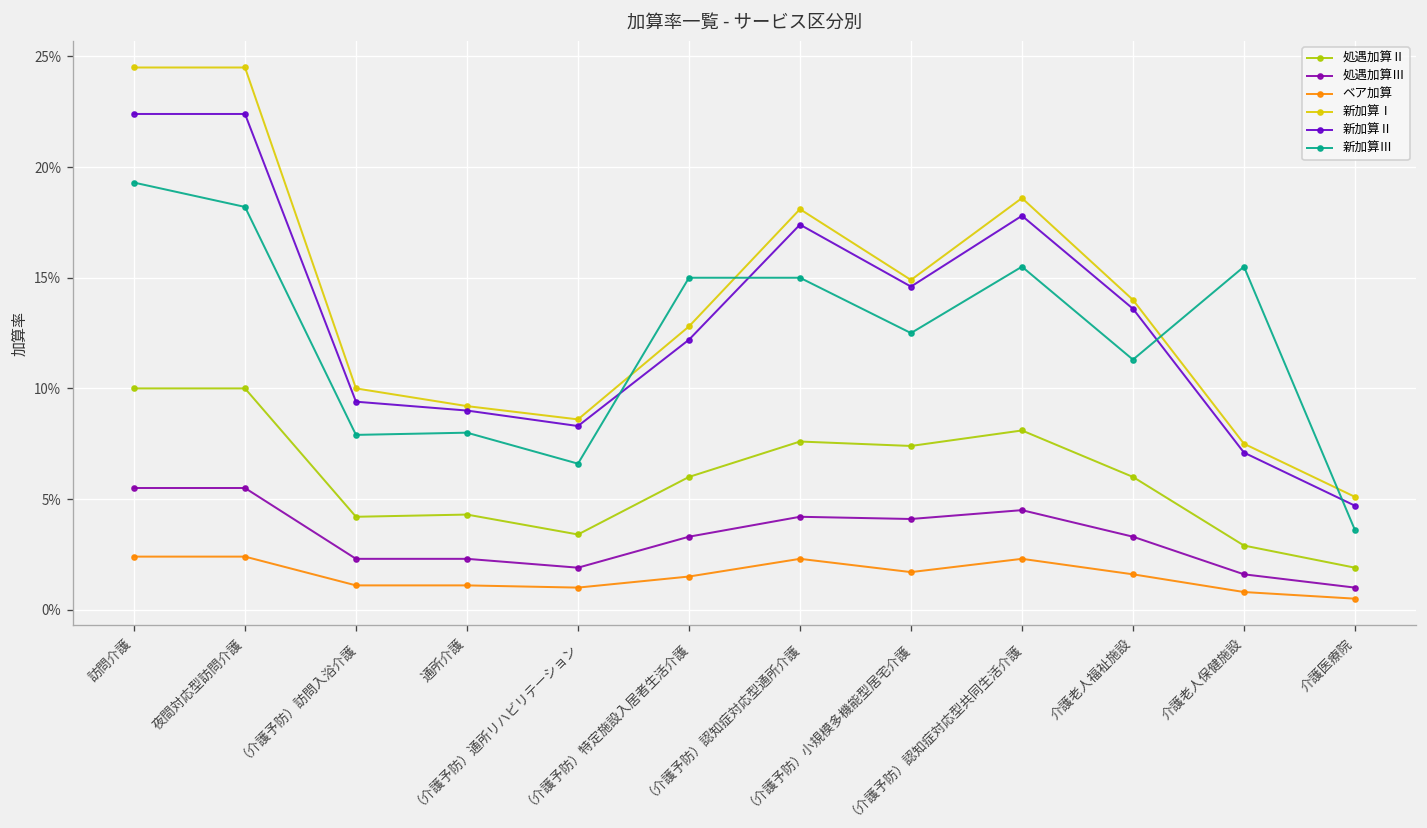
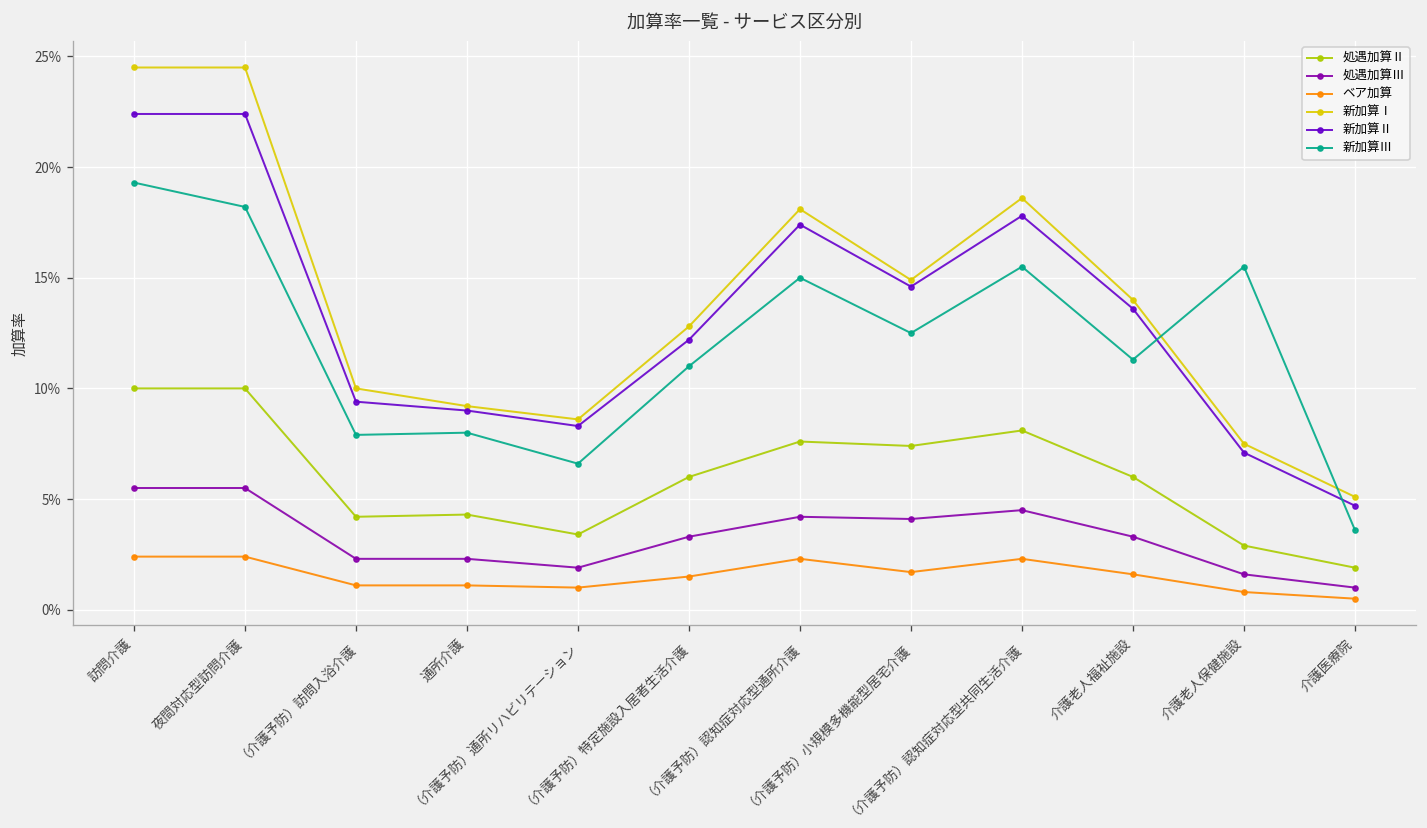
  {
    "ベア加算": {
      "訪問介護": "2.4%",
      "夜間対応型訪問介護": "2.4%",
      "（介護予防）訪問入浴介護": "1.1%",
      "通所介護": "1.1%",
      "（介護予防）通所リハビリテーション": "1.0%",
      "（介護予防）特定施設入居者生活介護": "1.5%",
      "（介護予防）認知症対応型通所介護": "2.3%",
      "（介護予防）小規模多機能型居宅介護": "1.7%",
      "（介護予防）認知症対応型共同生活介護": "2.3%",
      "介護老人福祉施設": "1.6%",
      "介護老人保健施設": "0.8%",
      "介護医療院": "0.5%"
    },
    "新加算Ⅲ": {
      "訪問介護": "19.3%",
      "夜間対応型訪問介護": "18.2%",
      "（介護予防）訪問入浴介護": "7.9%",
      "通所介護": "8.0%",
      "（介護予防）通所リハビリテーション": "6.6%",
-     "（介護予防）特定施設入居者生活介護": "15.0%",
+     "（介護予防）特定施設入居者生活介護": "11.0%",
      "（介護予防）認知症対応型通所介護": "15.0%",
      "（介護予防）小規模多機能型居宅介護": "12.5%",
      "（介護予防）認知症対応型共同生活介護": "15.5%",
      "介護老人福祉施設": "11.3%",
      "介護老人保健施設": "15.5%",
      "介護医療院": "3.6%"
    }
  }
